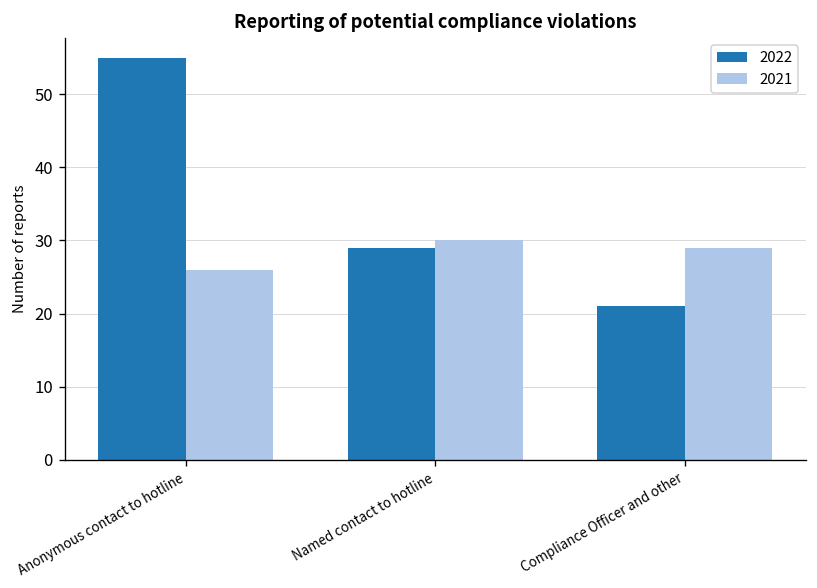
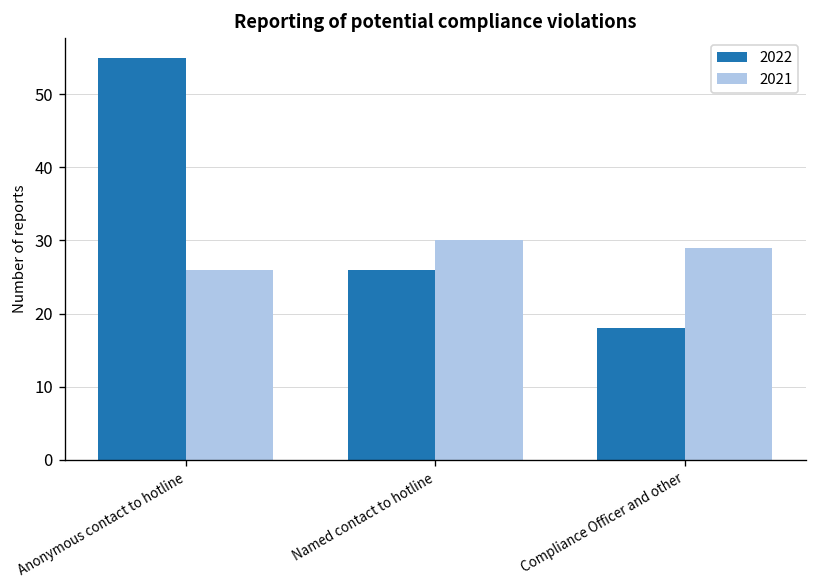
  {
    "2022": {
      "Anonymous contact to hotline": 55,
-     "Named contact to hotline": 29,
-     "Compliance Officer and other": 21
+     "Named contact to hotline": 26,
+     "Compliance Officer and other": 18
    },
    "2021": {
      "Anonymous contact to hotline": 26,
      "Named contact to hotline": 30,
      "Compliance Officer and other": 29
    }
  }
